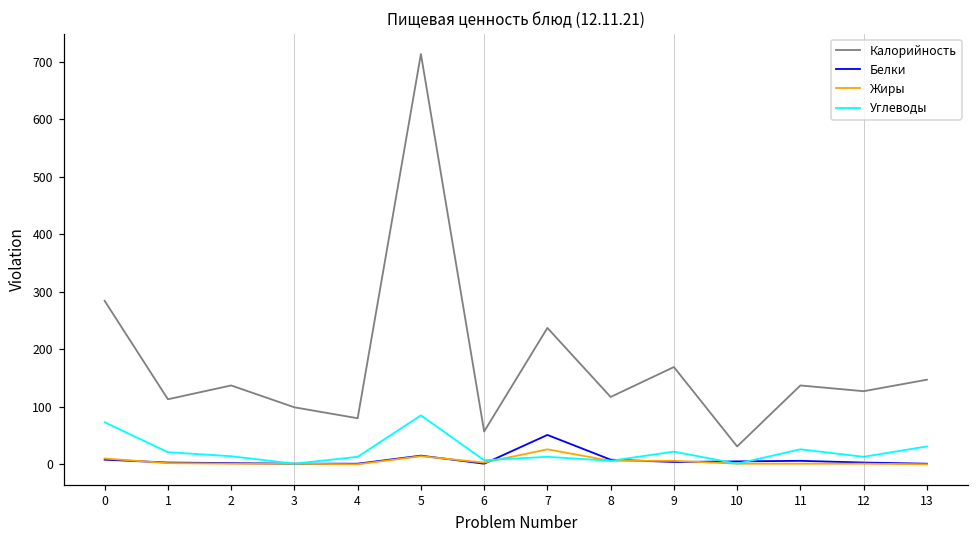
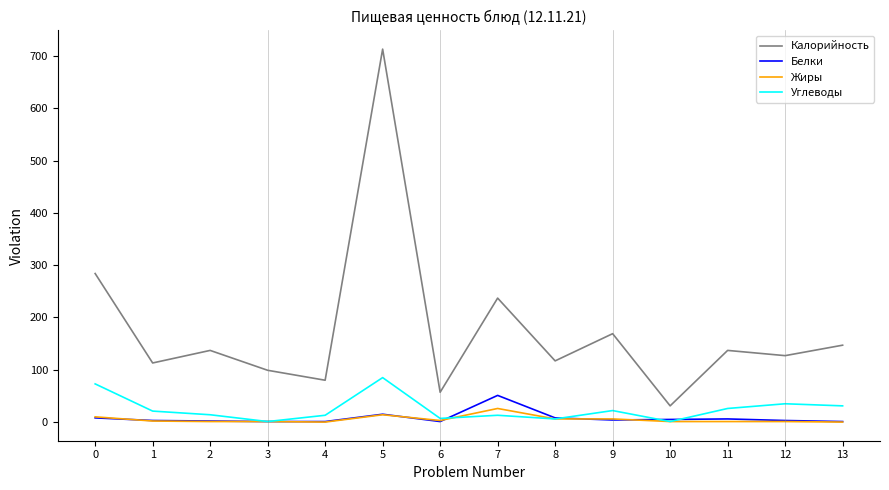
  {
    "Калорийность": {
      "0": 280,
      "1": 110,
      "2": 140,
      "3": 100,
      "4": 80,
      "5": 710,
      "6": 60,
      "7": 240,
      "8": 120,
      "9": 170,
      "10": 30,
      "11": 140,
      "12": 130,
      "13": 150
    },
    "Белки": {
      "7": 50,
      "11": 10
    },
    "Жиры": {
      "7": 30,
      "11": 0
    },
    "Углеводы": {
      "0": 70,
      "1": 20,
      "2": 10,
      "4": 10,
      "5": 90,
      "7": 10,
      "9": 20,
      "11": 30,
-     "12": 10,
+     "12": 40,
      "13": 30
    }
  }
